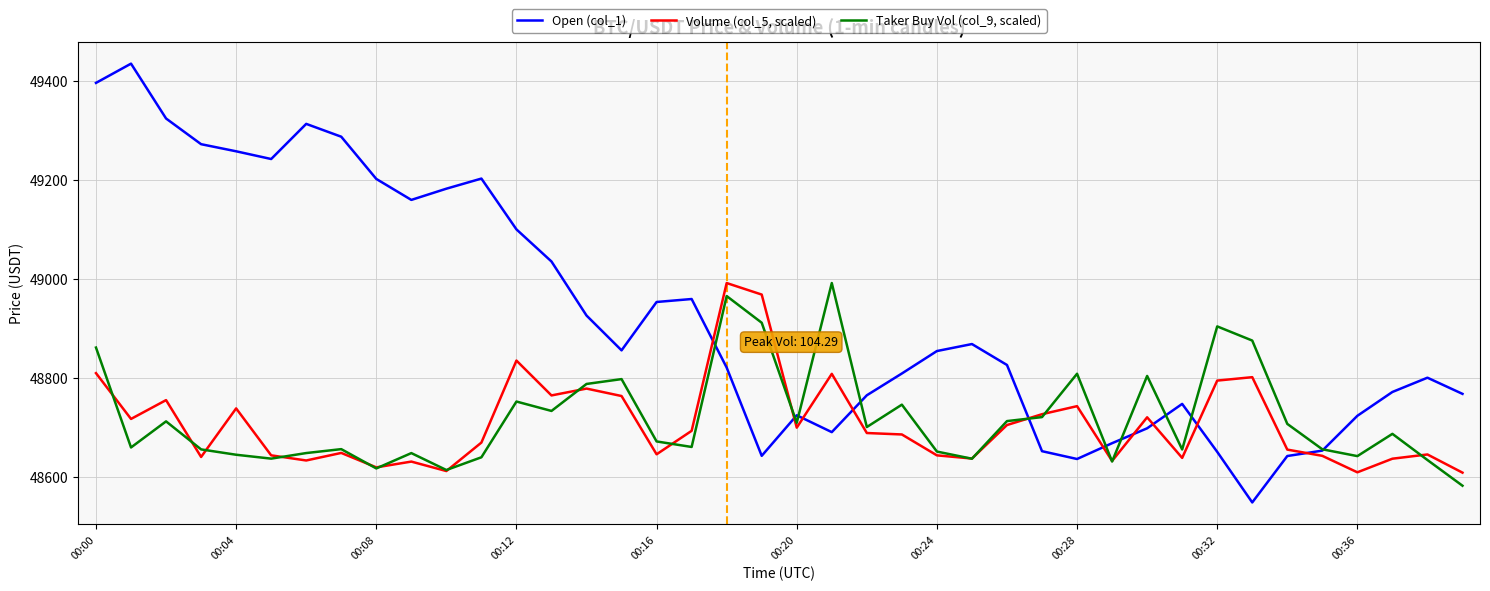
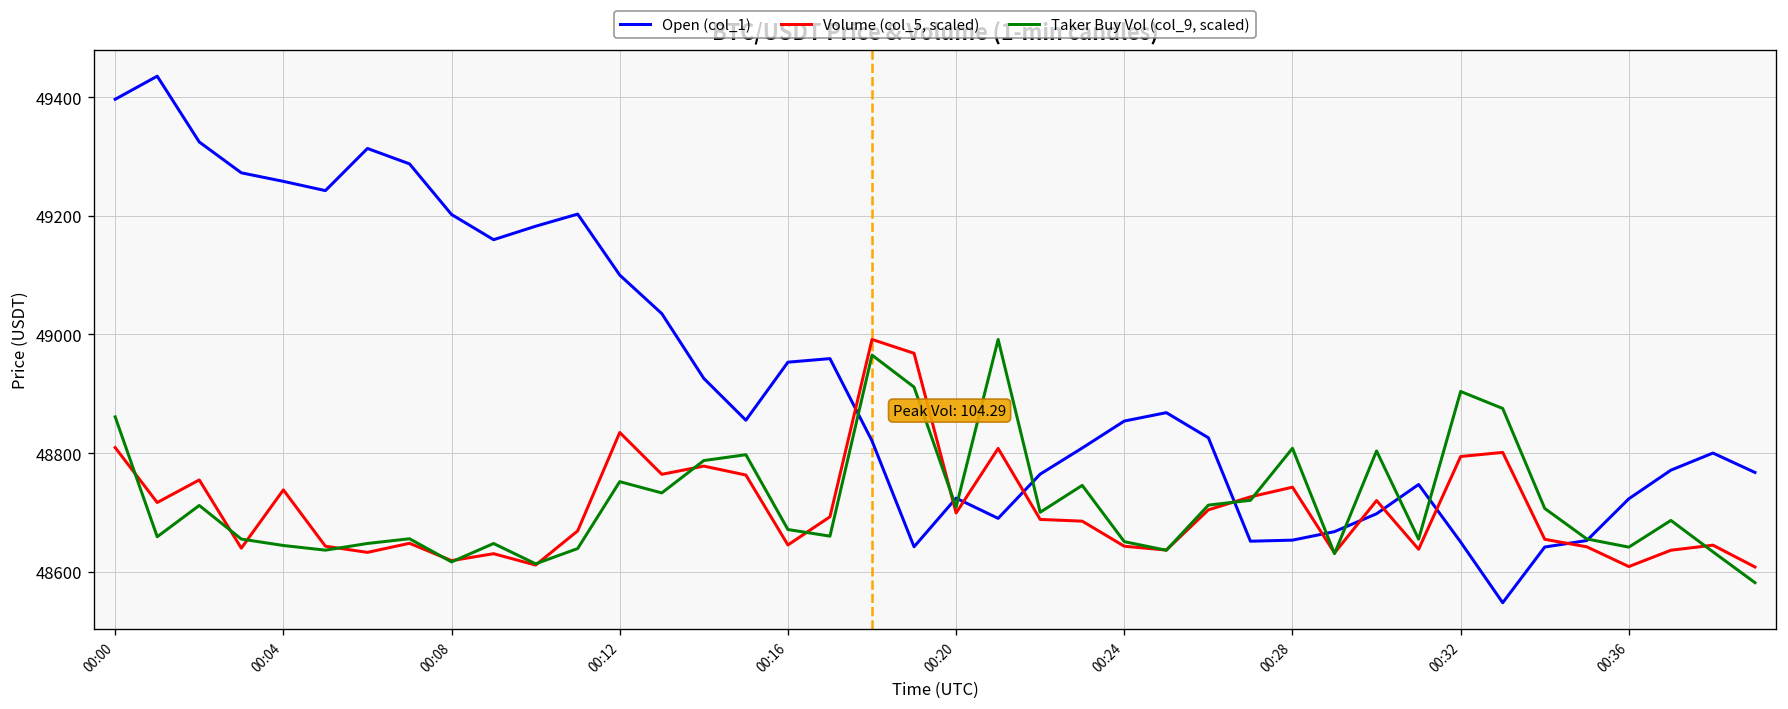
  {
    "Open (col_1)": {
      "00:00": 49400,
      "00:04": 49260,
      "00:08": 49200,
      "00:12": 49100,
      "00:16": 48950,
      "00:20": 48720,
      "00:24": 48850,
-     "00:28": 48640,
+     "00:28": 48650,
      "00:32": 48650,
      "00:36": 48720
    },
    "Volume (col_5, scaled)": {
      "00:00": 48810,
      "00:04": 48740,
      "00:12": 48830,
      "00:16": 48650,
      "00:20": 48700,
      "00:24": 48640,
      "00:28": 48740,
      "00:32": 48790,
      "00:36": 48610
    },
    "Taker Buy Vol (col_9, scaled)": {
      "00:00": 48860,
      "00:04": 48640,
      "00:12": 48750,
      "00:16": 48670,
      "00:20": 48710,
      "00:24": 48650,
      "00:28": 48810,
      "00:32": 48900,
      "00:36": 48640
    }
  }
